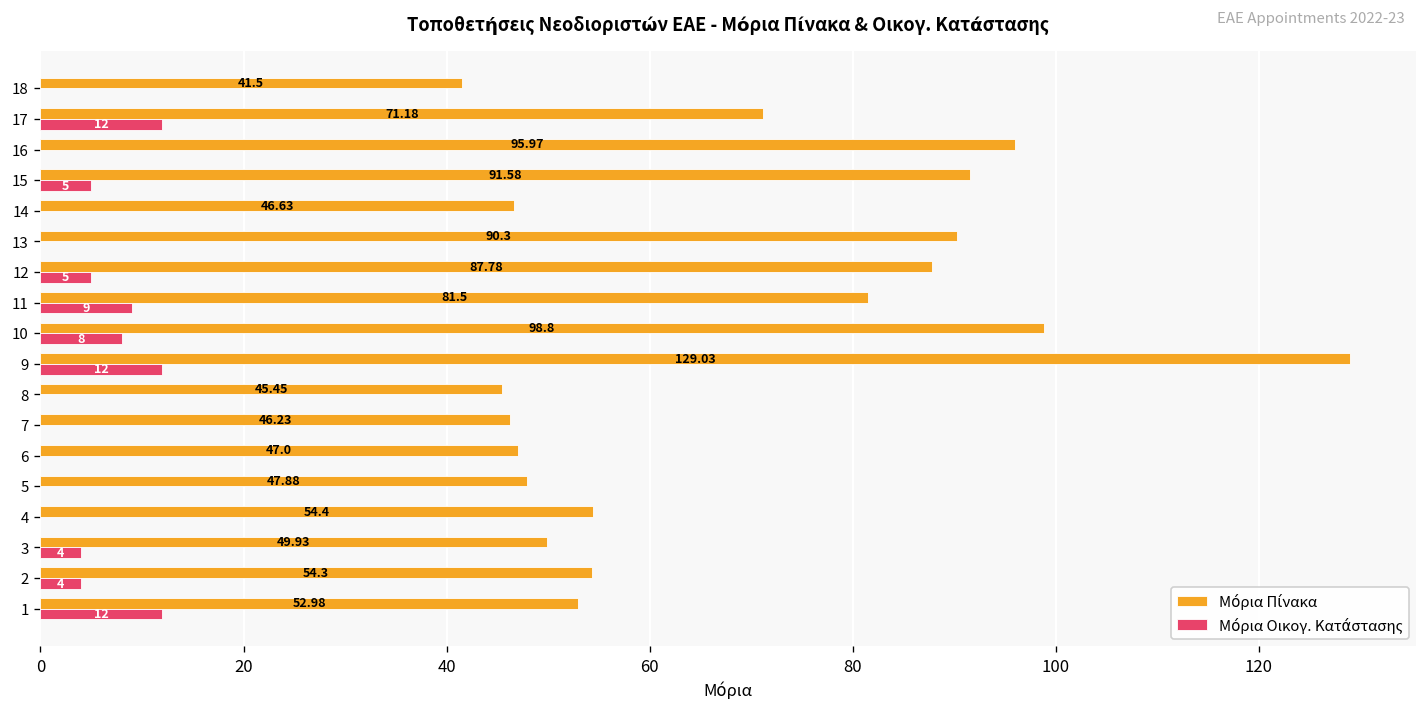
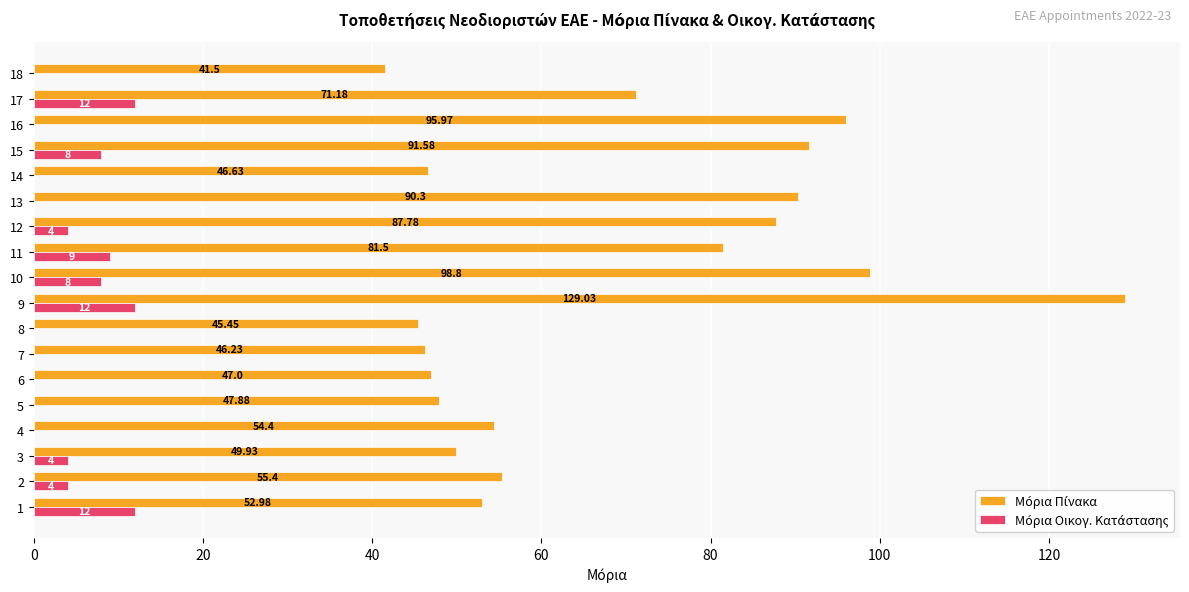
  {
    "Μόρια Πίνακα": {
      "18": 41.5,
      "17": 71.18,
      "16": 95.97,
      "15": 91.58,
      "14": 46.63,
      "13": 90.3,
      "12": 87.78,
      "11": 81.5,
      "10": 98.8,
      "9": 129.03,
      "8": 45.45,
      "7": 46.23,
      "6": 47.0,
      "5": 47.88,
      "4": 54.4,
      "3": 49.93,
-     "2": 54.3,
+     "2": 55.4,
      "1": 52.98
    },
    "Μόρια Οικογ. Κατάστασης": {
      "17": 12,
-     "15": 5,
-     "12": 5,
+     "15": 8,
+     "12": 4,
      "11": 9,
      "10": 8,
      "9": 12,
      "3": 4,
      "2": 4,
      "1": 12
    }
  }
